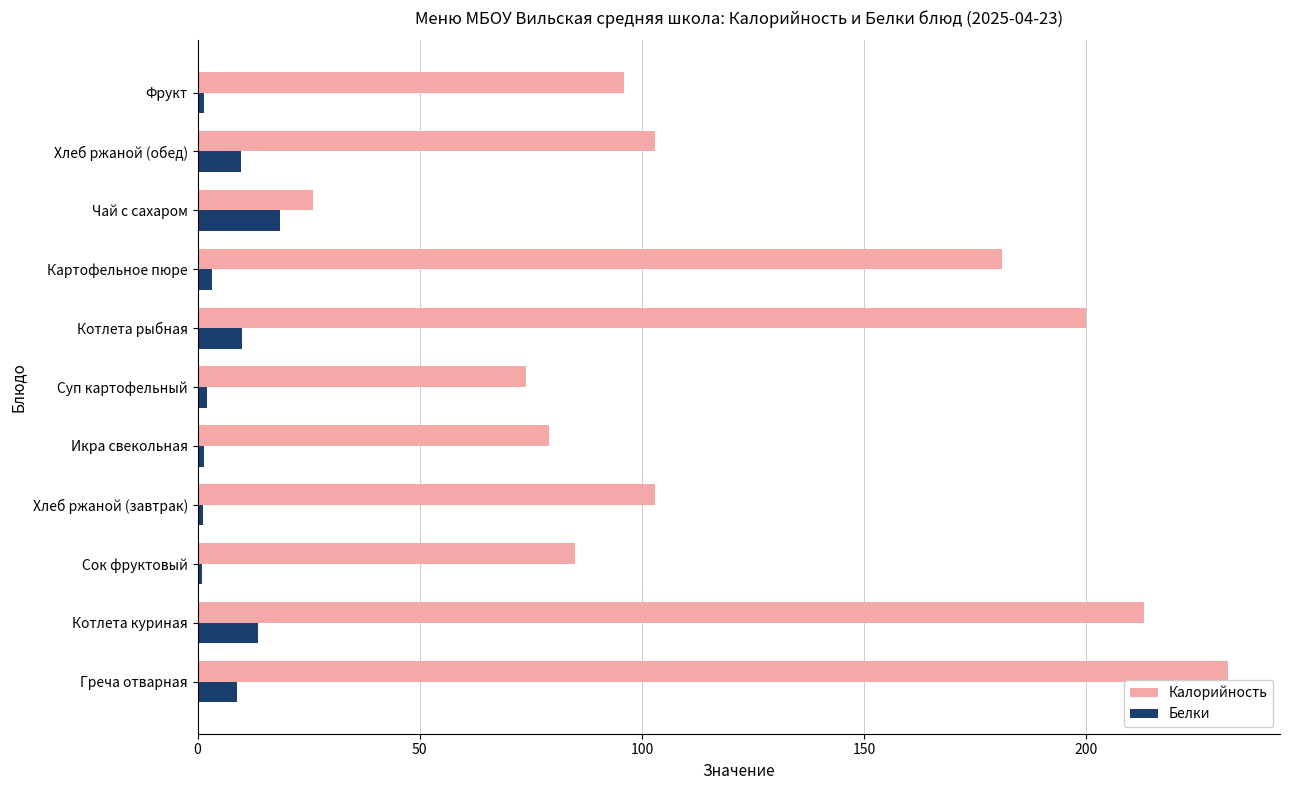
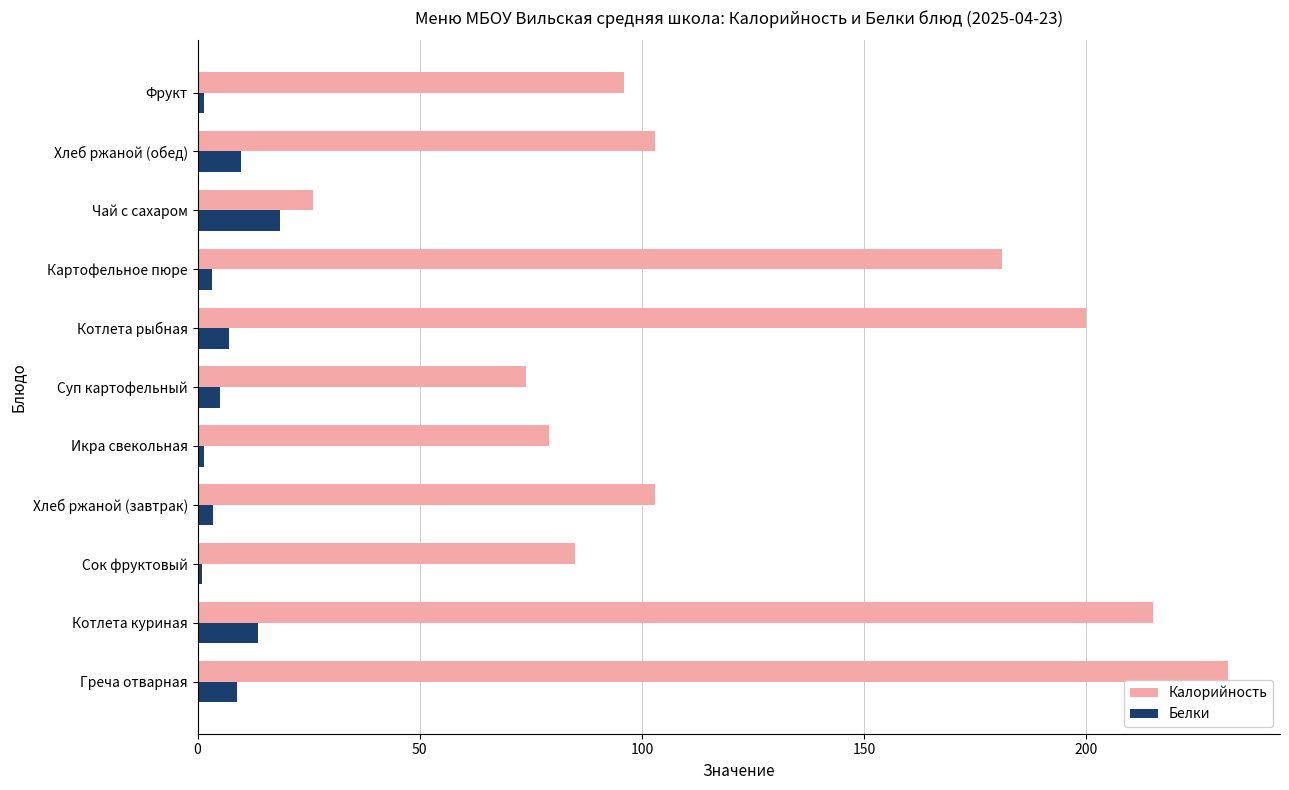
  {
    "Калорийность": {
      "Фрукт": 96,
      "Хлеб ржаной (обед)": 103,
      "Чай с сахаром": 26,
      "Картофельное пюре": 181,
      "Котлета рыбная": 200,
      "Суп картофельный": 74,
      "Икра свекольная": 79,
      "Хлеб ржаной (завтрак)": 103,
      "Сок фруктовый": 85,
-     "Котлета куриная": 213,
+     "Котлета куриная": 215,
      "Греча отварная": 232
    },
    "Белки": {
      "Фрукт": 2,
      "Хлеб ржаной (обед)": 10,
      "Чай с сахаром": 19,
      "Картофельное пюре": 3,
-     "Котлета рыбная": 10,
-     "Суп картофельный": 2,
+     "Котлета рыбная": 7,
+     "Суп картофельный": 5,
      "Икра свекольная": 1,
-     "Хлеб ржаной (завтрак)": 1,
+     "Хлеб ржаной (завтрак)": 3,
      "Сок фруктовый": 1,
      "Котлета куриная": 14,
      "Греча отварная": 9
    }
  }
